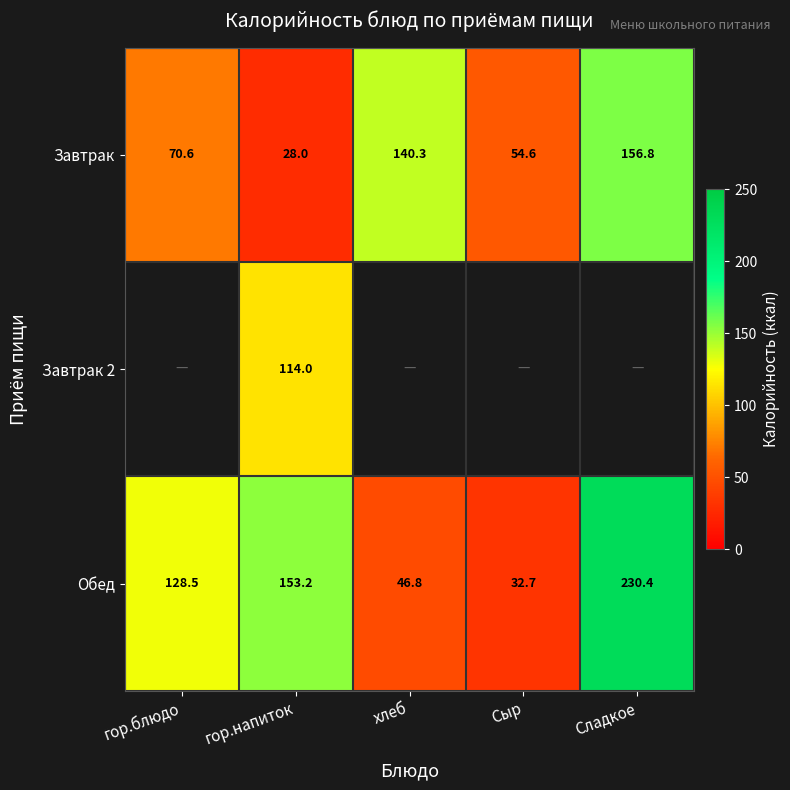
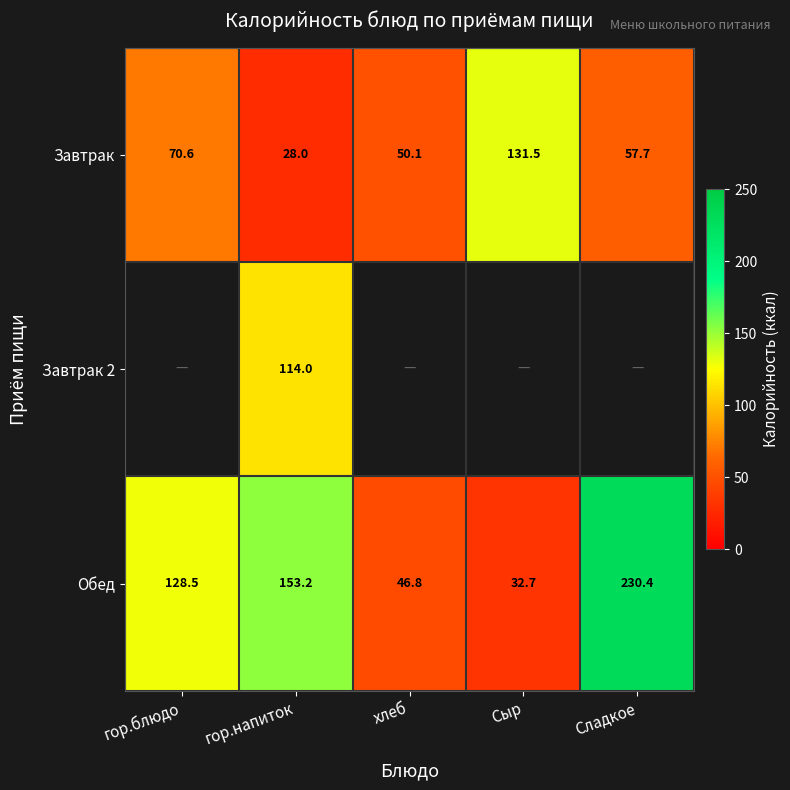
  {
    "Завтрак": {
      "гор.блюдо": 70.6,
      "гор.напиток": 28.0,
-     "хлеб": 140.3,
-     "Сыр": 54.6,
-     "Сладкое": 156.8
+     "хлеб": 50.1,
+     "Сыр": 131.5,
+     "Сладкое": 57.7
    },
    "Завтрак 2": {
      "гор.напиток": 114.0
    },
    "Обед": {
      "гор.блюдо": 128.5,
      "гор.напиток": 153.2,
      "хлеб": 46.8,
      "Сыр": 32.7,
      "Сладкое": 230.4
    }
  }
